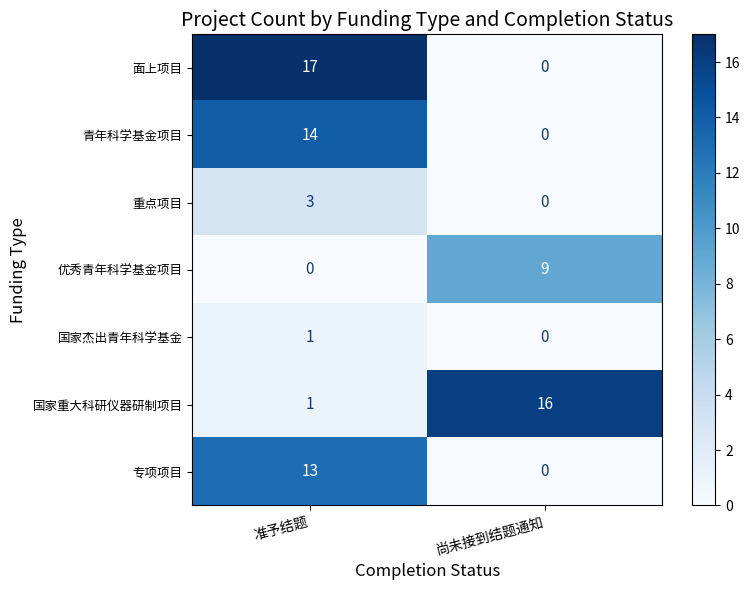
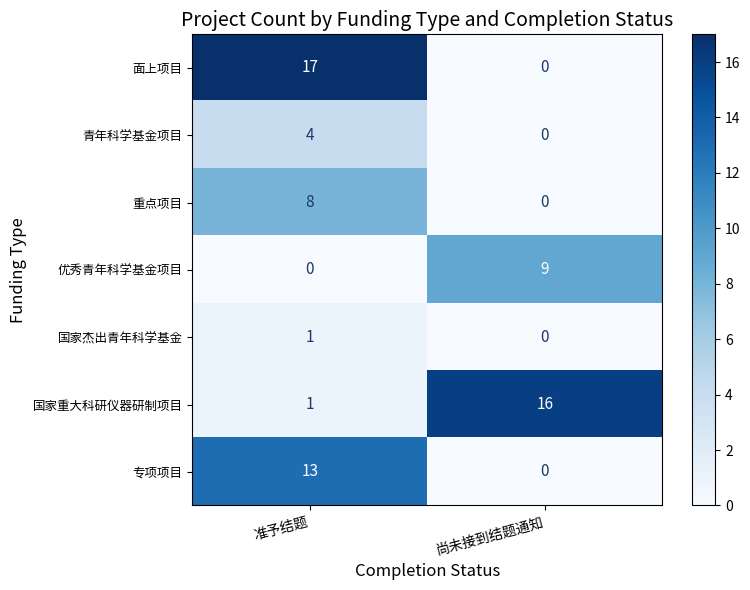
  {
    "面上项目": {
      "准予结题": 17,
      "尚未接到结题通知": 0
    },
    "青年科学基金项目": {
-     "准予结题": 14,
+     "准予结题": 4,
      "尚未接到结题通知": 0
    },
    "重点项目": {
-     "准予结题": 3,
+     "准予结题": 8,
      "尚未接到结题通知": 0
    },
    "优秀青年科学基金项目": {
      "准予结题": 0,
      "尚未接到结题通知": 9
    },
    "国家杰出青年科学基金": {
      "准予结题": 1,
      "尚未接到结题通知": 0
    },
    "国家重大科研仪器研制项目": {
      "准予结题": 1,
      "尚未接到结题通知": 16
    },
    "专项项目": {
      "准予结题": 13,
      "尚未接到结题通知": 0
    }
  }
